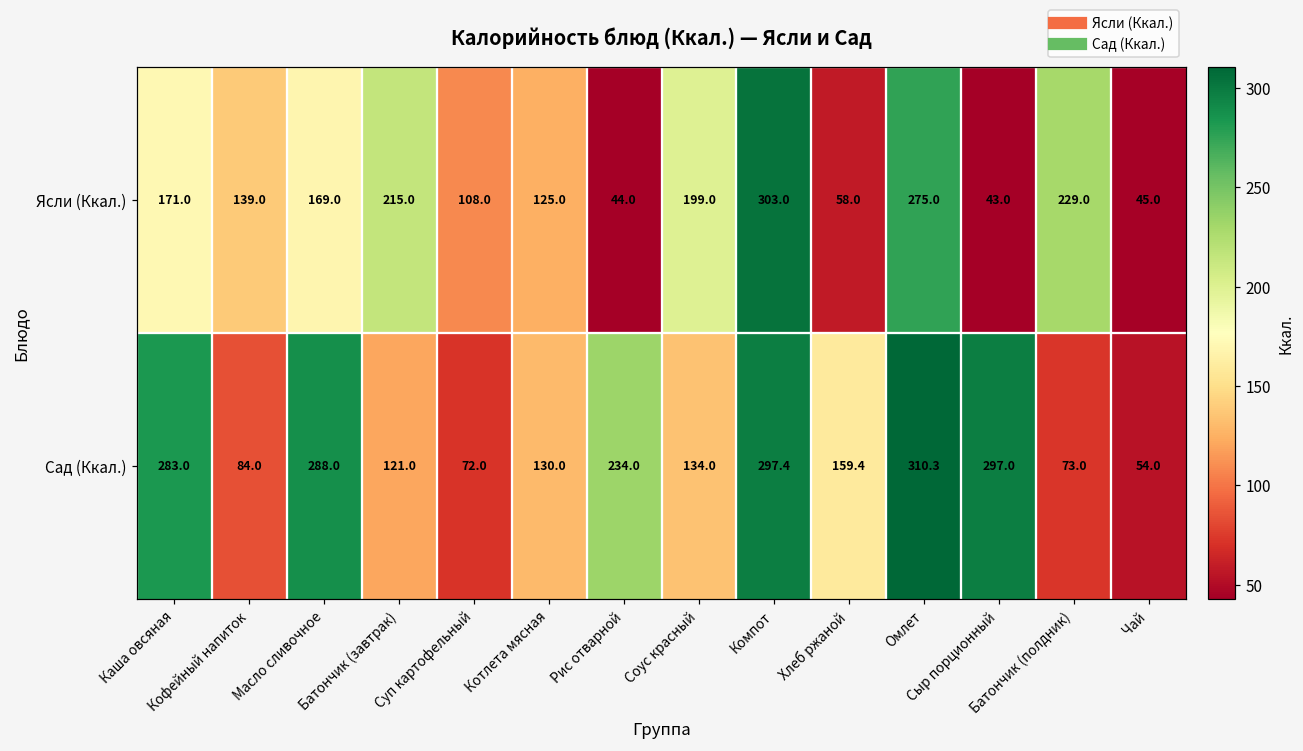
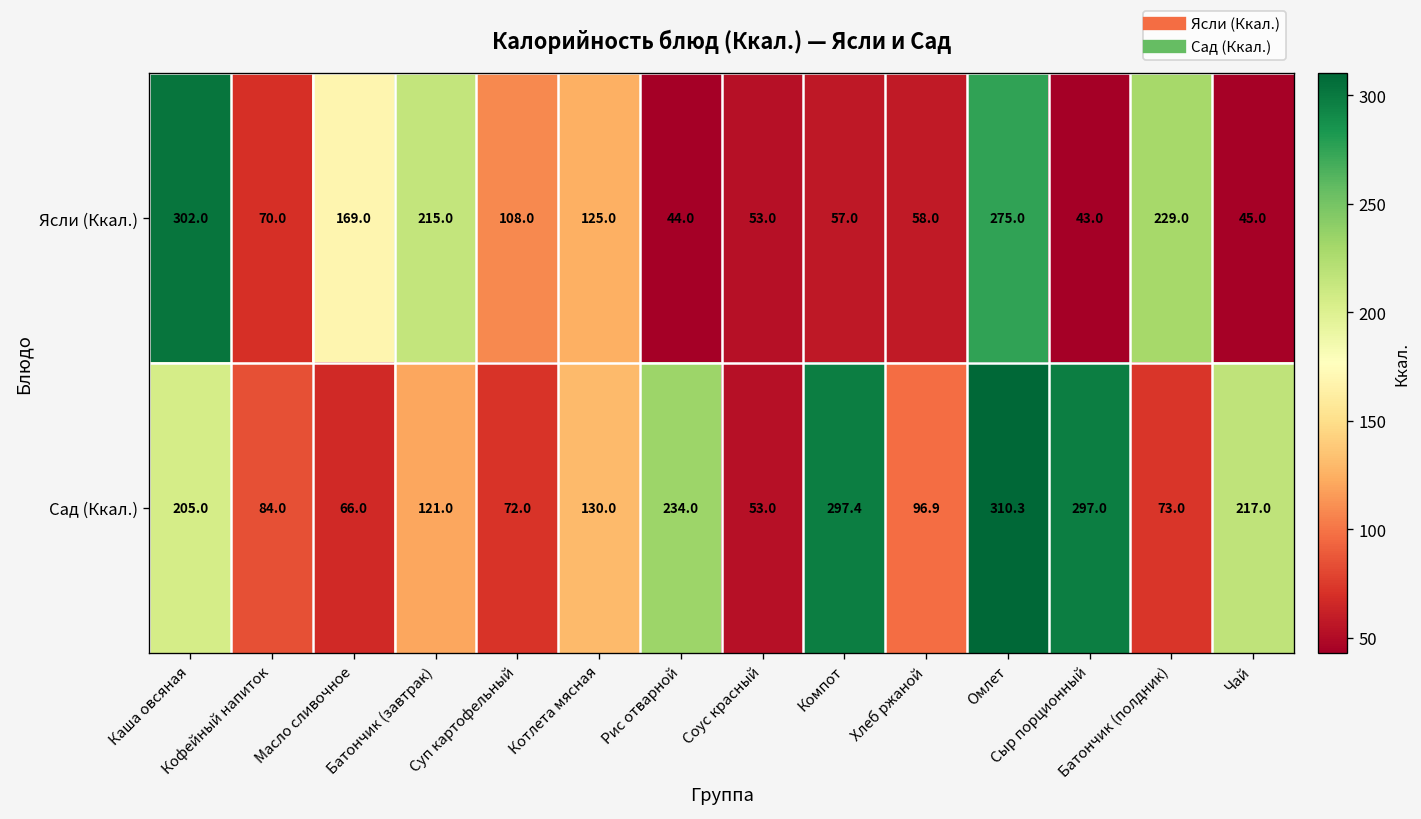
  {
    "Ясли (Ккал.)": {
-     "Каша овсяная": 171.0,
-     "Кофейный напиток": 139.0,
+     "Каша овсяная": 302.0,
+     "Кофейный напиток": 70.0,
      "Масло сливочное": 169.0,
      "Батончик (завтрак)": 215.0,
      "Суп картофельный": 108.0,
      "Котлета мясная": 125.0,
      "Рис отварной": 44.0,
-     "Соус красный": 199.0,
-     "Компот": 303.0,
+     "Соус красный": 53.0,
+     "Компот": 57.0,
      "Хлеб ржаной": 58.0,
      "Омлет": 275.0,
      "Сыр порционный": 43.0,
      "Батончик (полдник)": 229.0,
      "Чай": 45.0
    },
    "Сад (Ккал.)": {
-     "Каша овсяная": 283.0,
+     "Каша овсяная": 205.0,
      "Кофейный напиток": 84.0,
-     "Масло сливочное": 288.0,
+     "Масло сливочное": 66.0,
      "Батончик (завтрак)": 121.0,
      "Суп картофельный": 72.0,
      "Котлета мясная": 130.0,
      "Рис отварной": 234.0,
-     "Соус красный": 134.0,
+     "Соус красный": 53.0,
      "Компот": 297.4,
-     "Хлеб ржаной": 159.4,
+     "Хлеб ржаной": 96.9,
      "Омлет": 310.3,
      "Сыр порционный": 297.0,
      "Батончик (полдник)": 73.0,
-     "Чай": 54.0
+     "Чай": 217.0
    }
  }
